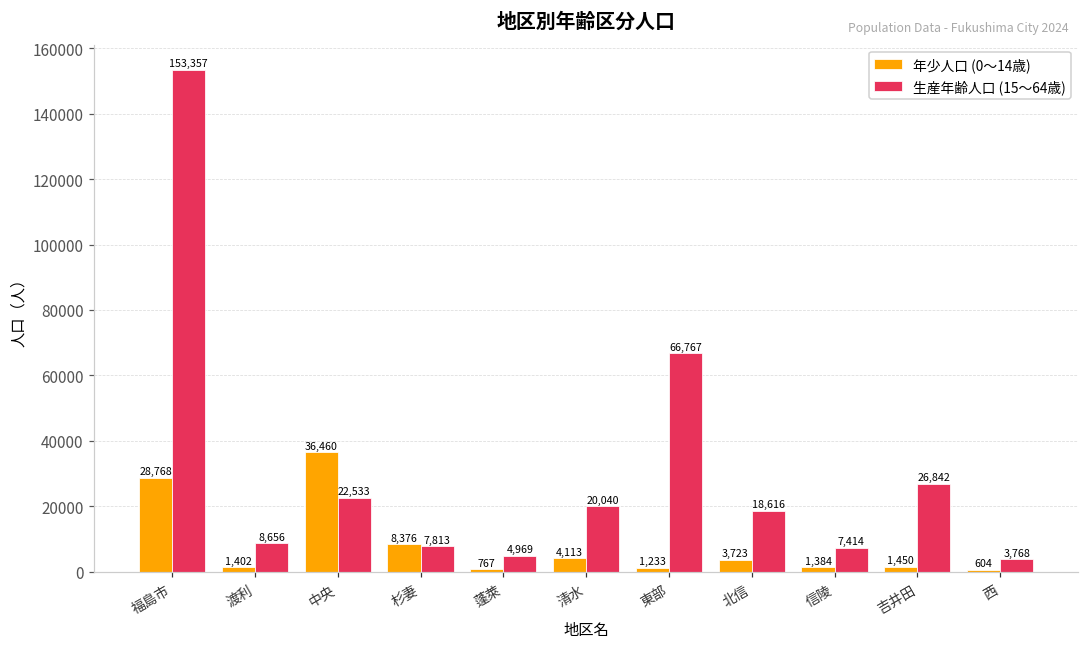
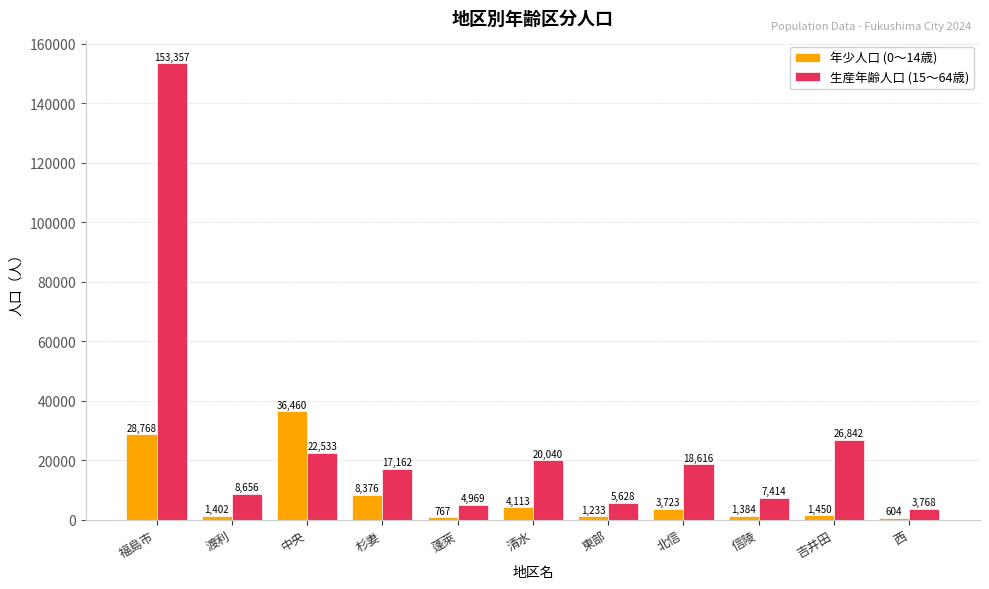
  {
    "年少人口 (0～14歳)": {
      "福島市": "28,768",
      "渡利": "1,402",
      "中央": "36,460",
      "杉妻": "8,376",
      "蓬萊": "767",
      "清水": "4,113",
      "東部": "1,233",
      "北信": "3,723",
      "信陵": "1,384",
      "吉井田": "1,450",
      "西": "604"
    },
    "生産年齢人口 (15～64歳)": {
      "福島市": "153,357",
      "渡利": "8,656",
      "中央": "22,533",
-     "杉妻": "7,813",
+     "杉妻": "17,162",
      "蓬萊": "4,969",
      "清水": "20,040",
-     "東部": "66,767",
+     "東部": "5,628",
      "北信": "18,616",
      "信陵": "7,414",
      "吉井田": "26,842",
      "西": "3,768"
    }
  }
